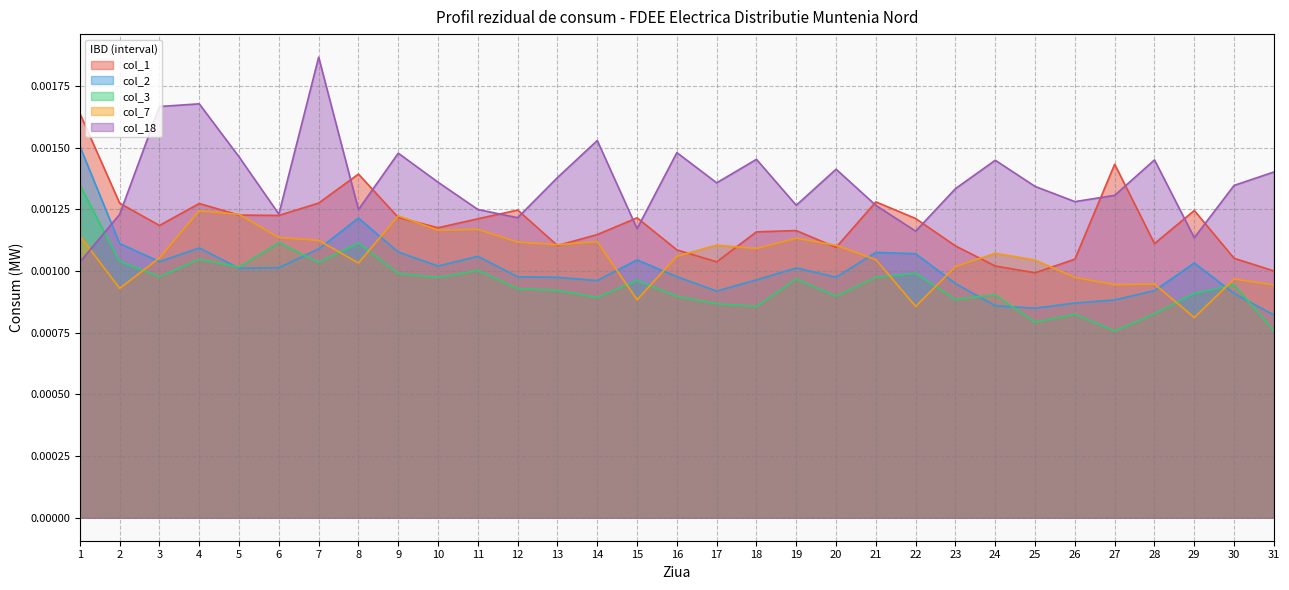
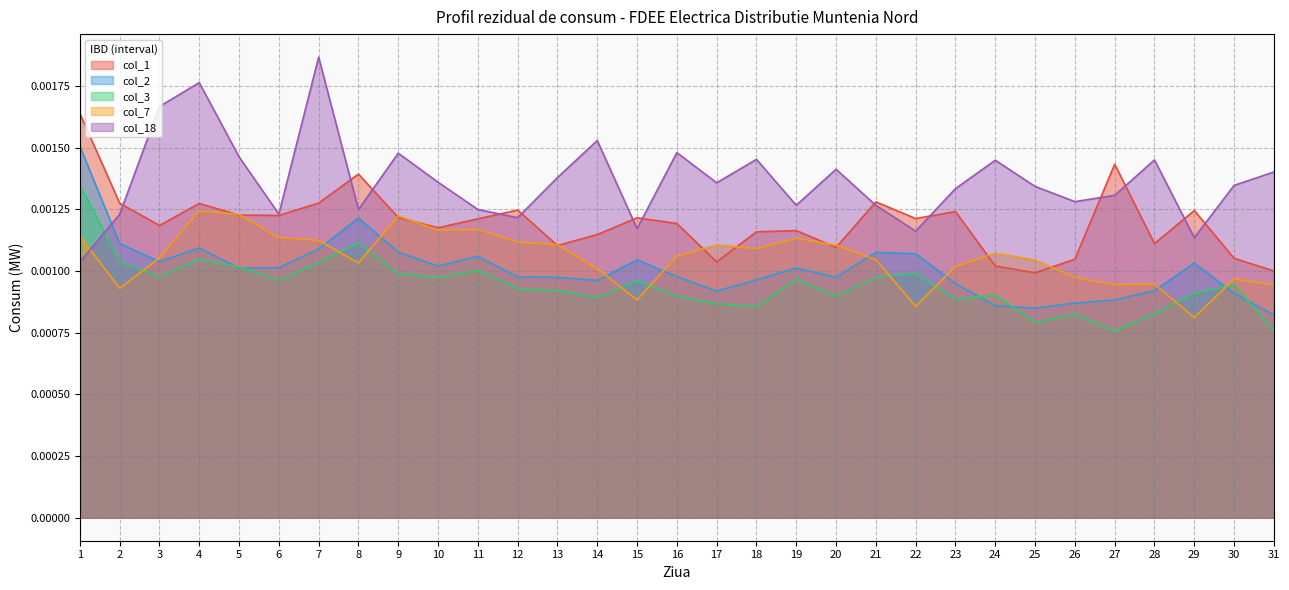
  {
    "col_1": {
      "1": 0.00164,
      "2": 0.00128,
      "3": 0.00118,
      "4": 0.00127,
      "7": 0.00128,
      "8": 0.00139,
      "11": 0.00121,
      "12": 0.00125,
      "14": 0.00115,
      "15": 0.00122,
-     "16": 0.00109,
+     "16": 0.00119,
      "17": 0.00104,
      "18": 0.00116,
      "19": 0.00116,
      "21": 0.00128,
      "22": 0.00121,
-     "23": 0.00110,
+     "23": 0.00124,
      "24": 0.00102,
      "25": 0.00099,
      "26": 0.00105,
      "27": 0.00143,
      "28": 0.00111,
      "29": 0.00125,
      "30": 0.00105,
      "31": 0.00100
    },
    "col_2": {
      "1": 0.00151,
      "2": 0.00111,
      "3": 0.00104,
      "4": 0.00109,
      "6": 0.00101,
      "7": 0.00109,
      "8": 0.00121,
      "9": 0.00108,
      "10": 0.00102,
      "11": 0.00106,
      "12": 0.00098,
      "13": 0.00097,
      "14": 0.00096,
      "15": 0.00105,
      "16": 0.00098,
      "17": 0.00092,
      "18": 0.00096,
      "19": 0.00101,
      "20": 0.00098,
      "21": 0.00108,
      "22": 0.00107,
      "23": 0.00095,
      "24": 0.00086,
      "25": 0.00085,
      "26": 0.00087,
      "27": 0.00088,
      "28": 0.00092,
      "29": 0.00103,
      "30": 0.00091,
      "31": 0.00082
    },
    "col_3": {
      "1": 0.00135,
      "2": 0.00104,
      "3": 0.00098,
      "4": 0.00105,
-     "6": 0.00112,
+     "6": 0.00096,
      "7": 0.00103,
      "8": 0.00111,
      "9": 0.00099,
      "10": 0.00097,
      "11": 0.00100,
      "12": 0.00093,
      "13": 0.00092,
      "14": 0.00089,
      "15": 0.00096,
      "16": 0.00090,
      "17": 0.00087,
      "18": 0.00086,
      "19": 0.00097,
      "20": 0.00090,
      "21": 0.00097,
      "22": 0.00099,
      "23": 0.00088,
      "24": 0.00090,
      "25": 0.00079,
      "26": 0.00082,
      "27": 0.00076,
      "28": 0.00083,
      "29": 0.00091,
      "30": 0.00094,
      "31": 0.00076
    },
    "col_7": {
      "1": 0.00114,
      "2": 0.00093,
      "3": 0.00105,
      "4": 0.00124,
      "6": 0.00114,
      "7": 0.00112,
      "8": 0.00103,
      "11": 0.00117,
      "12": 0.00112,
-     "14": 0.00112,
+     "14": 0.00101,
      "15": 0.00088,
      "16": 0.00106,
      "17": 0.00110,
      "18": 0.00109,
      "19": 0.00113,
      "21": 0.00105,
      "22": 0.00086,
      "23": 0.00102,
      "24": 0.00107,
      "25": 0.00104,
      "26": 0.00097,
      "27": 0.00094,
      "28": 0.00095,
      "29": 0.00081,
      "30": 0.00097,
      "31": 0.00094
    },
    "col_18": {
      "1": 0.00104,
      "2": 0.00123,
-     "4": 0.00168,
+     "4": 0.00176,
      "5": 0.00146,
      "7": 0.00187,
      "8": 0.00125,
      "9": 0.00148,
      "10": 0.00136,
      "11": 0.00125,
      "12": 0.00122,
      "13": 0.00138,
      "14": 0.00153,
      "15": 0.00117,
      "16": 0.00148,
      "17": 0.00136,
      "18": 0.00145,
      "19": 0.00127,
      "20": 0.00141,
      "21": 0.00127,
      "22": 0.00116,
      "23": 0.00133,
      "24": 0.00145,
      "25": 0.00134,
      "26": 0.00128,
      "27": 0.00131,
      "28": 0.00145,
      "29": 0.00114,
      "30": 0.00135,
      "31": 0.00140
    }
  }
